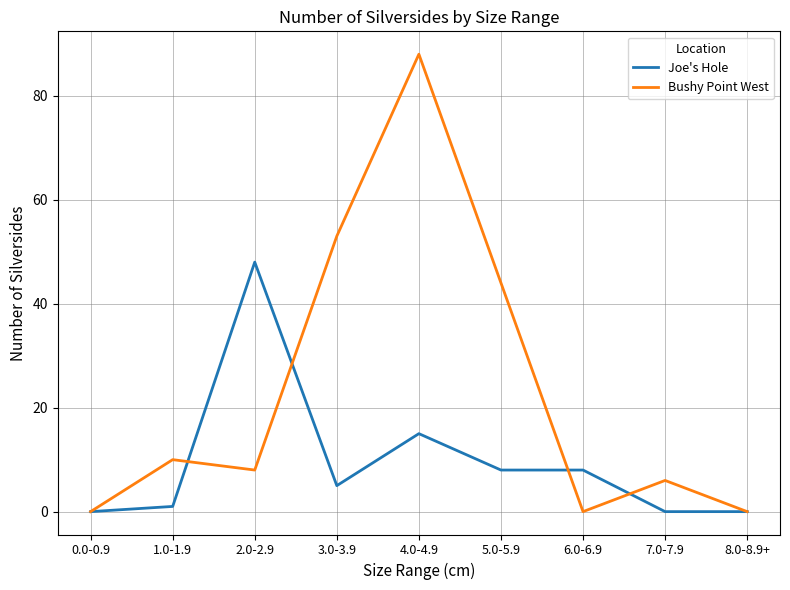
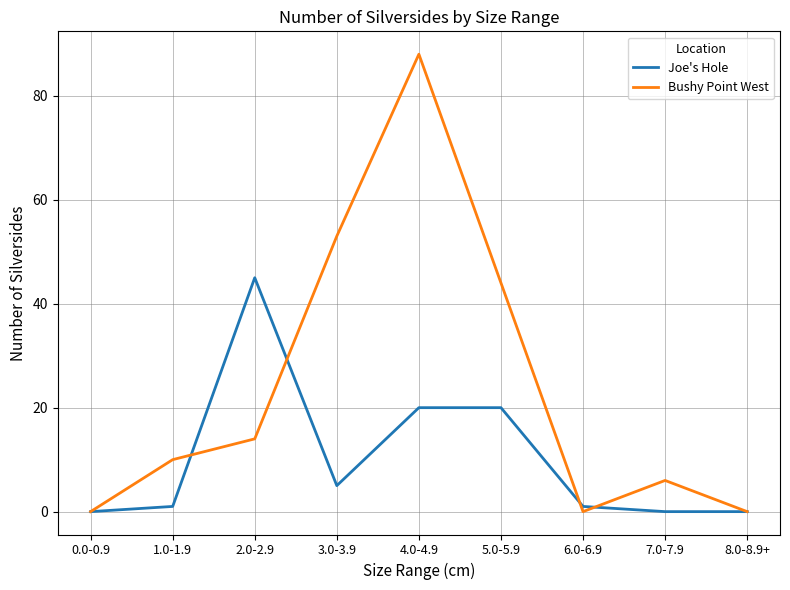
  {
    "Joe's Hole": {
      "1.0-1.9": 1,
-     "2.0-2.9": 48,
+     "2.0-2.9": 45,
      "3.0-3.9": 5,
-     "4.0-4.9": 15,
-     "5.0-5.9": 8,
-     "6.0-6.9": 8,
+     "4.0-4.9": 20,
+     "5.0-5.9": 20,
+     "6.0-6.9": 1,
      "7.0-7.9": 0
    },
    "Bushy Point West": {
      "1.0-1.9": 10,
-     "2.0-2.9": 8,
+     "2.0-2.9": 14,
      "3.0-3.9": 53,
      "4.0-4.9": 88,
      "5.0-5.9": 44,
      "6.0-6.9": 0,
      "7.0-7.9": 6
    }
  }
